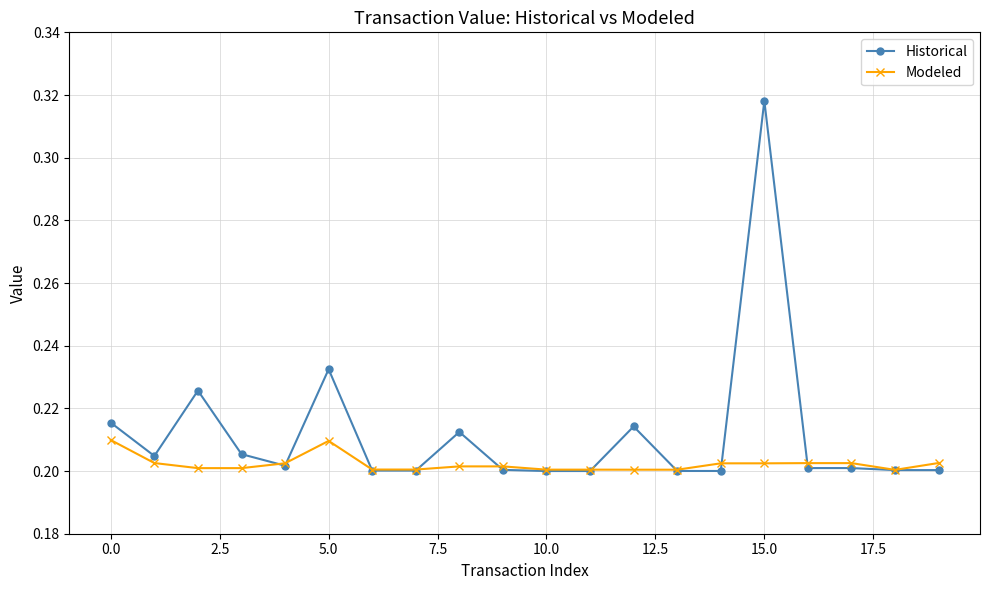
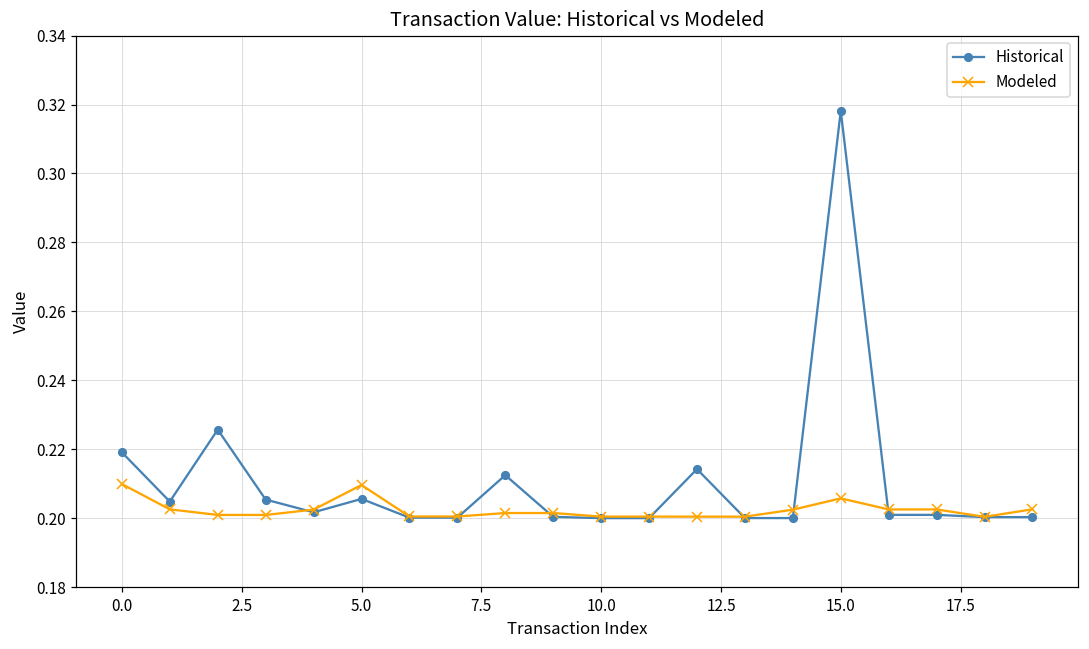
  {
    "Historical": {
-     "0.0": 0.215,
-     "5.0": 0.232,
+     "0.0": 0.219,
+     "5.0": 0.206,
      "15.0": 0.318
    },
    "Modeled": {
      "0.0": 0.210,
      "5.0": 0.210,
-     "15.0": 0.202
+     "15.0": 0.206
    }
  }
